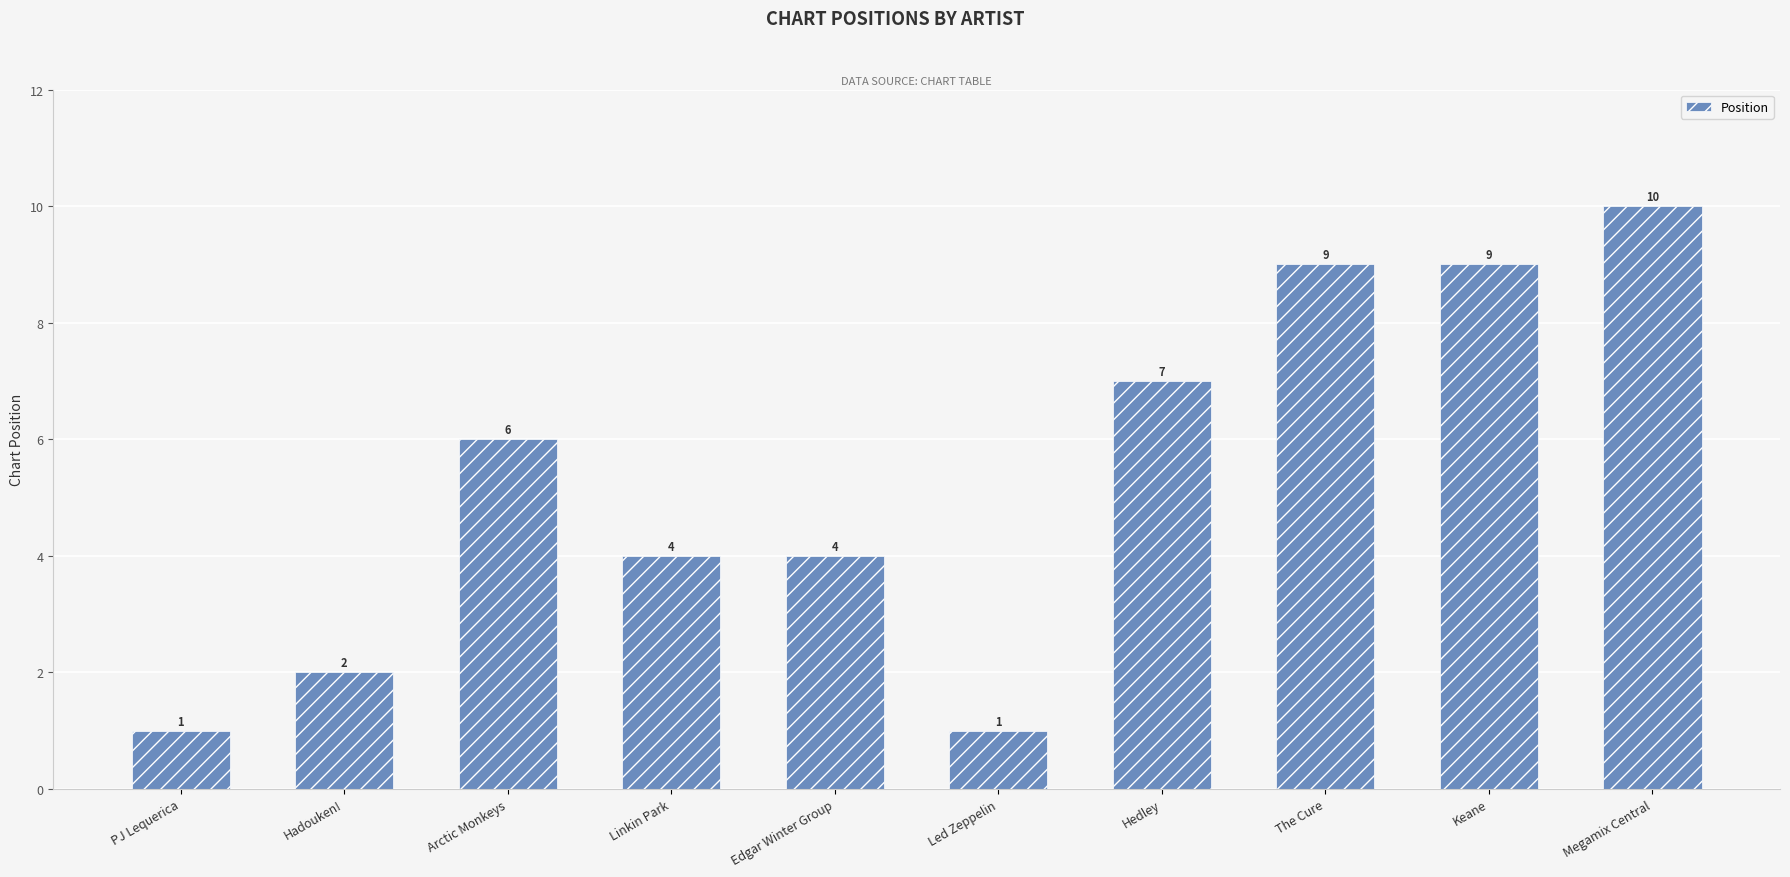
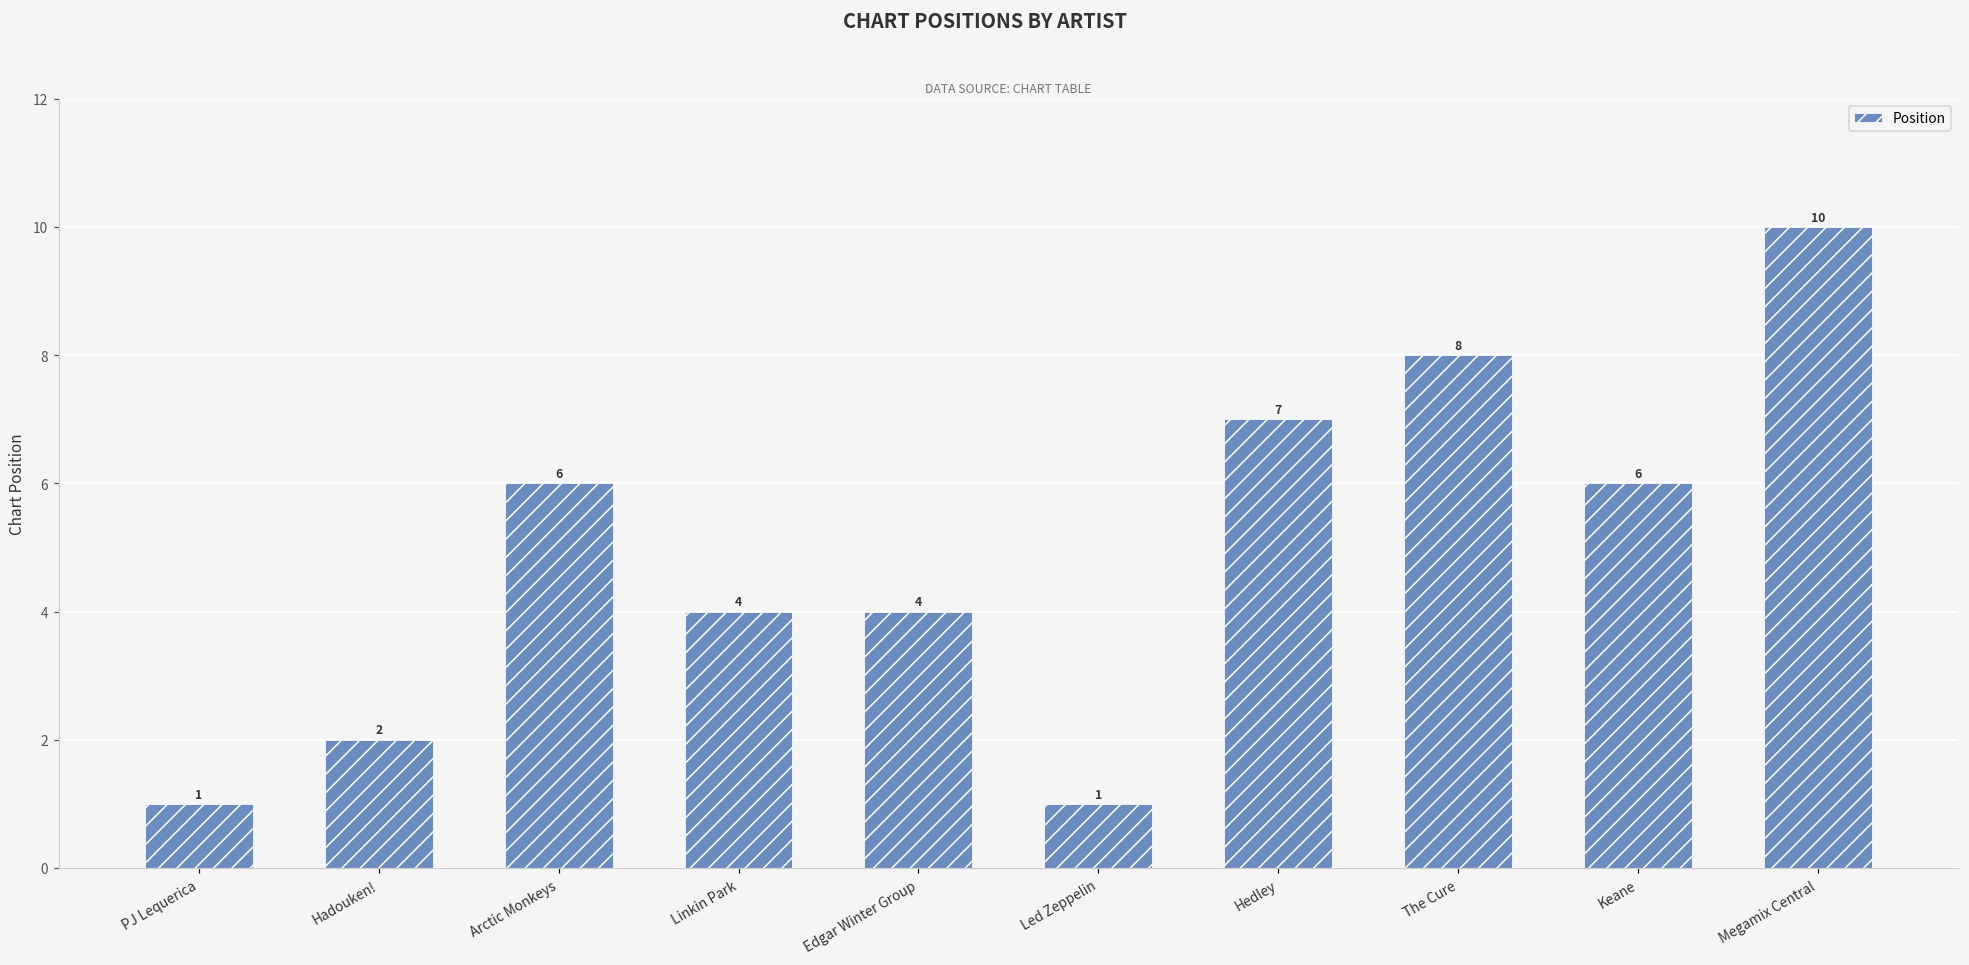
  {
    "PJ Lequerica": 1,
    "Hadouken!": 2,
    "Arctic Monkeys": 6,
    "Linkin Park": 4,
    "Edgar Winter Group": 4,
    "Led Zeppelin": 1,
    "Hedley": 7,
-   "The Cure": 9,
-   "Keane": 9,
+   "The Cure": 8,
+   "Keane": 6,
    "Megamix Central": 10
  }
